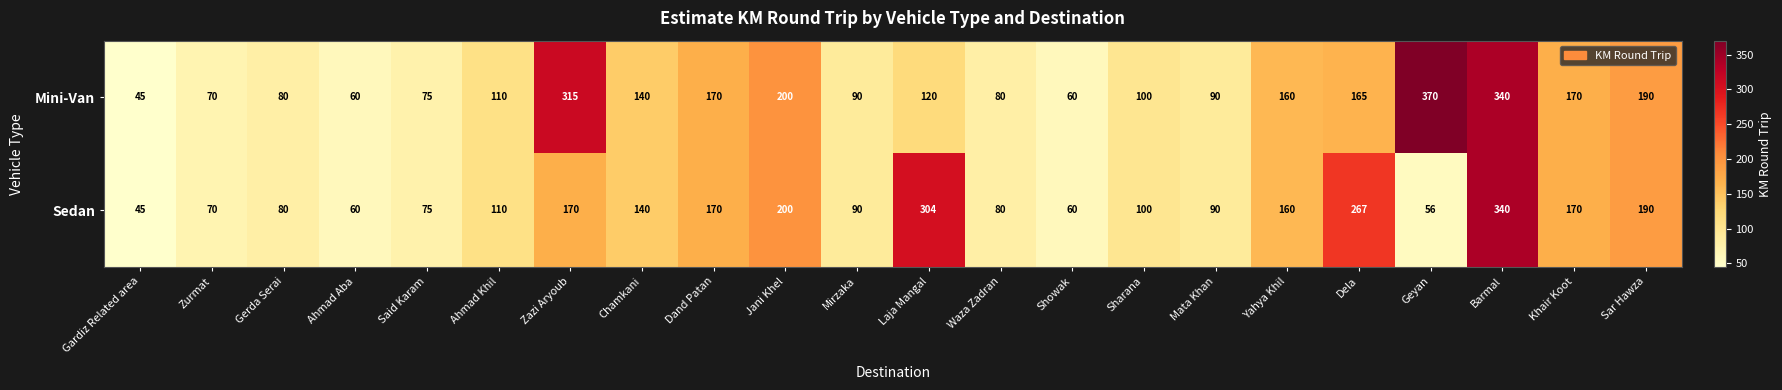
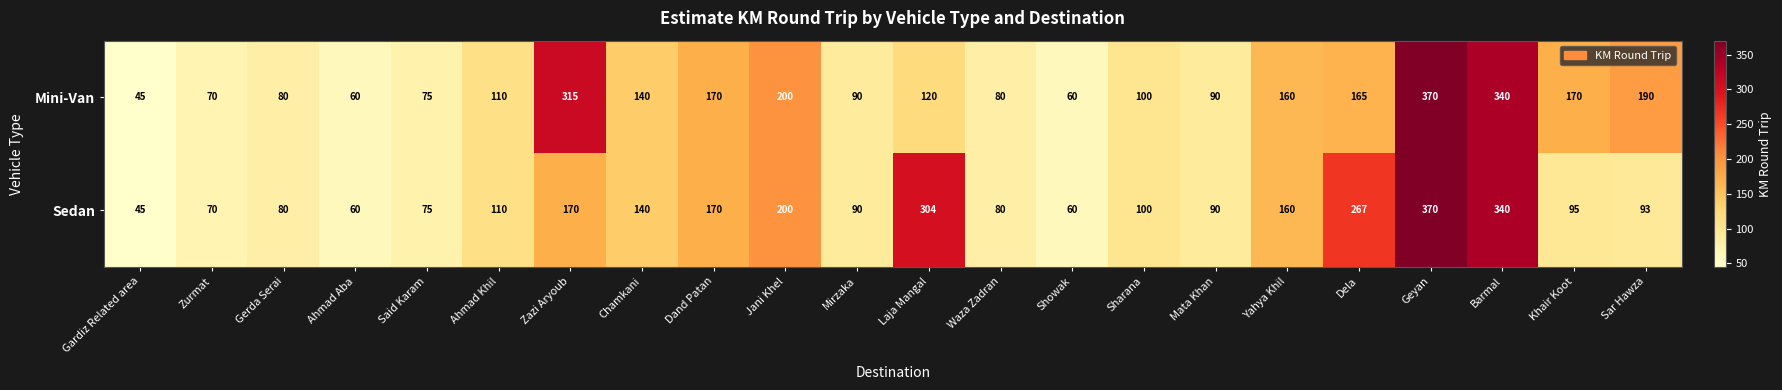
  {
    "Mini-Van": {
      "Gardiz Related area": 45,
      "Zurmat": 70,
      "Gerda Serai": 80,
      "Ahmad Aba": 60,
      "Said Karam": 75,
      "Ahmad Khil": 110,
      "Zazi Aryoub": 315,
      "Chamkani": 140,
      "Dand Patan": 170,
      "Jani Khel": 200,
      "Mirzaka": 90,
      "Laja Mangal": 120,
      "Waza Zadran": 80,
      "Showak": 60,
      "Sharana": 100,
      "Mata Khan": 90,
      "Yahya Khil": 160,
      "Dela": 165,
      "Geyan": 370,
      "Barmal": 340,
      "Khair Koot": 170,
      "Sar Hawza": 190
    },
    "Sedan": {
      "Gardiz Related area": 45,
      "Zurmat": 70,
      "Gerda Serai": 80,
      "Ahmad Aba": 60,
      "Said Karam": 75,
      "Ahmad Khil": 110,
      "Zazi Aryoub": 170,
      "Chamkani": 140,
      "Dand Patan": 170,
      "Jani Khel": 200,
      "Mirzaka": 90,
      "Laja Mangal": 304,
      "Waza Zadran": 80,
      "Showak": 60,
      "Sharana": 100,
      "Mata Khan": 90,
      "Yahya Khil": 160,
      "Dela": 267,
-     "Geyan": 56,
+     "Geyan": 370,
      "Barmal": 340,
-     "Khair Koot": 170,
-     "Sar Hawza": 190
+     "Khair Koot": 95,
+     "Sar Hawza": 93
    }
  }
